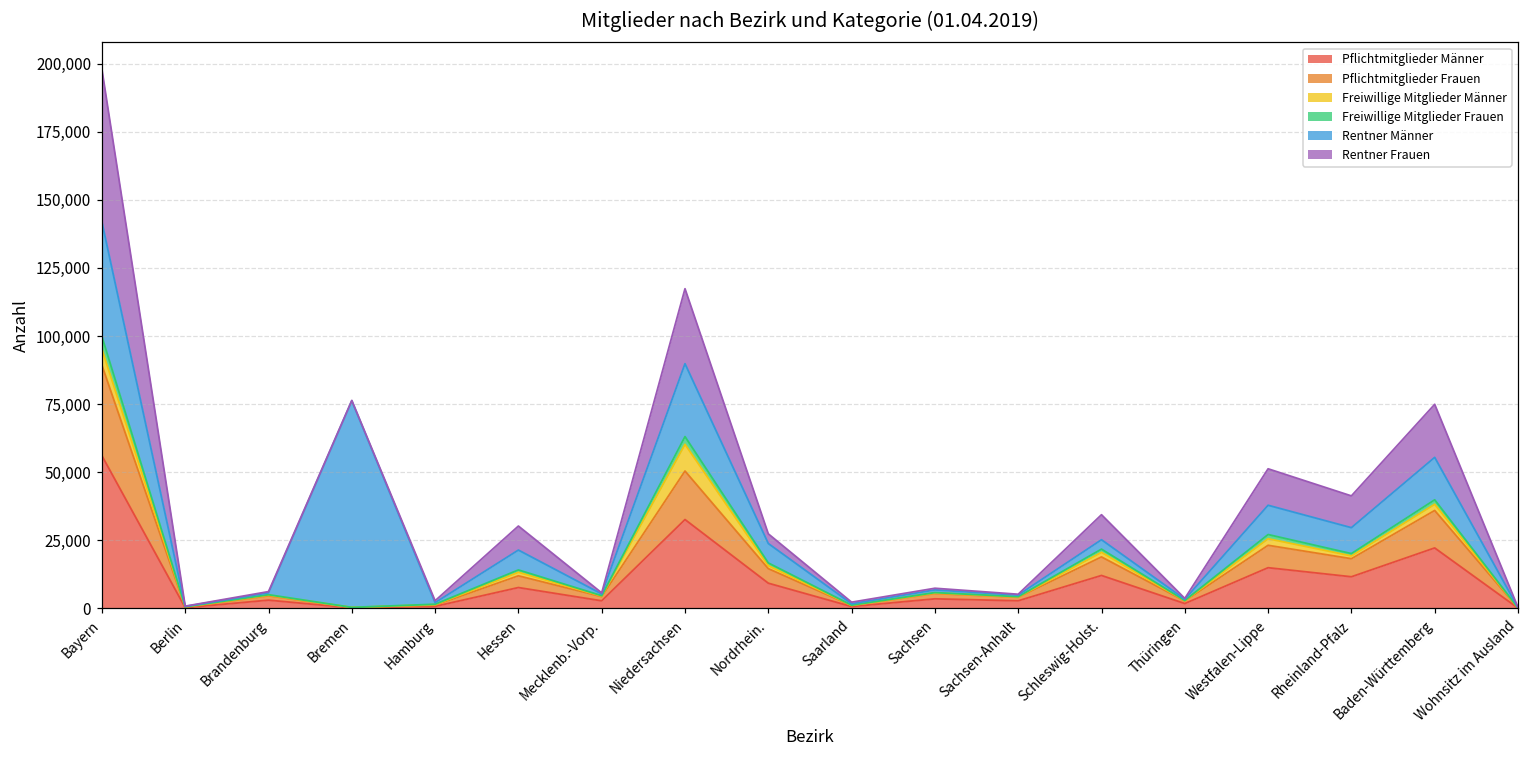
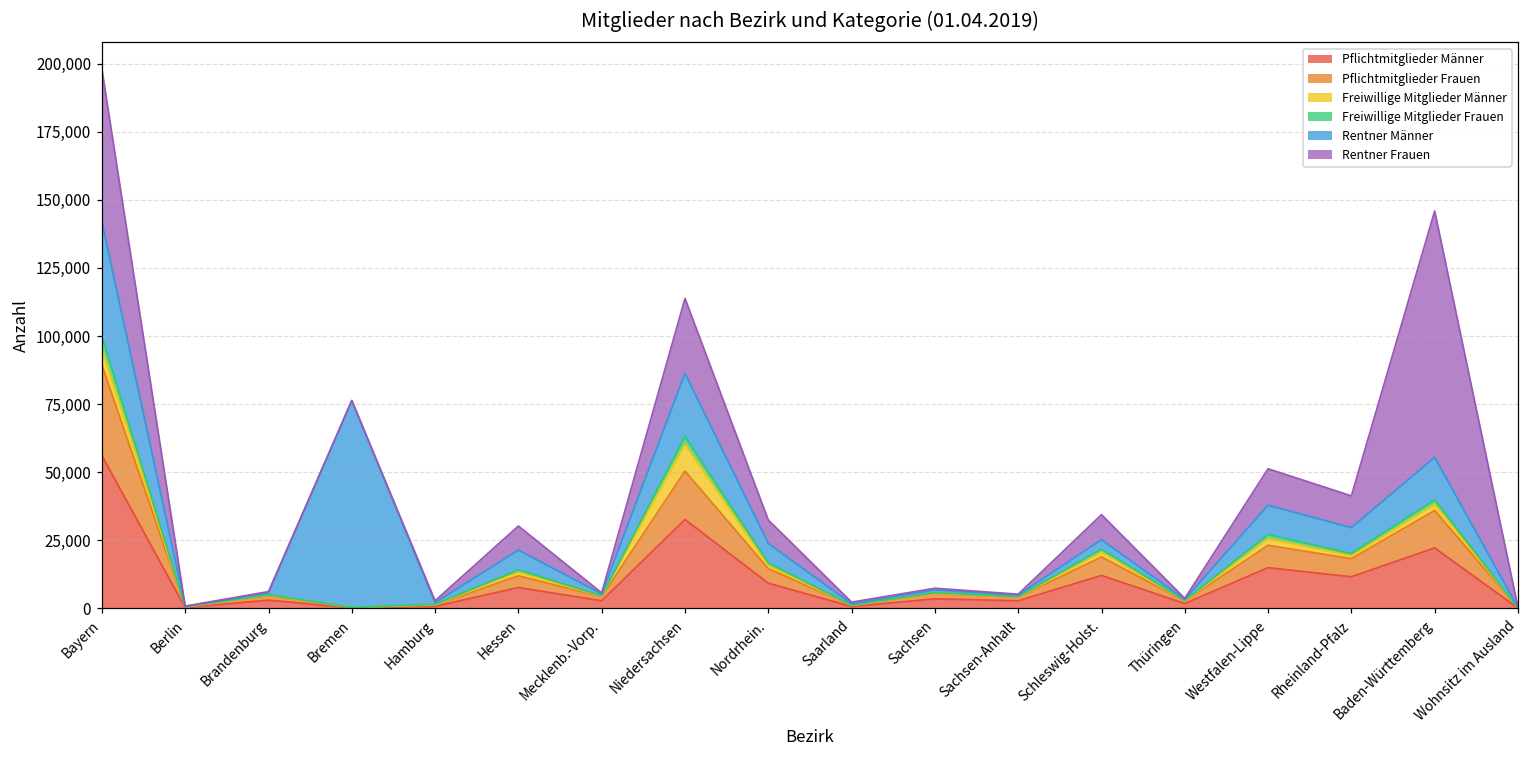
  {
    "Freiwillige Mitglieder Männer": {
      "Bayern": "6,000",
      "Niedersachsen": "10,000",
      "Schleswig-Holst.": "2,000",
      "Westfalen-Lippe": "2,000",
      "Baden-Württemberg": "2,000"
    },
    "Freiwillige Mitglieder Frauen": {
      "Bayern": "5,000",
      "Niedersachsen": "3,000",
      "Schleswig-Holst.": "1,000",
      "Westfalen-Lippe": "2,000",
      "Baden-Württemberg": "2,000"
    },
    "Rentner Männer": {
      "Bayern": "42,000",
      "Hessen": "7,000",
-     "Niedersachsen": "27,000",
+     "Niedersachsen": "23,000",
      "Nordrhein.": "7,000",
      "Schleswig-Holst.": "3,000",
      "Westfalen-Lippe": "11,000",
      "Rheinland-Pfalz": "10,000",
      "Baden-Württemberg": "16,000"
    },
    "Rentner Frauen": {
      "Bayern": "56,000",
      "Hessen": "9,000",
      "Niedersachsen": "28,000",
-     "Nordrhein.": "4,000",
+     "Nordrhein.": "9,000",
      "Schleswig-Holst.": "9,000",
      "Westfalen-Lippe": "13,000",
      "Rheinland-Pfalz": "12,000",
-     "Baden-Württemberg": "19,000"
+     "Baden-Württemberg": "90,000"
    }
  }
